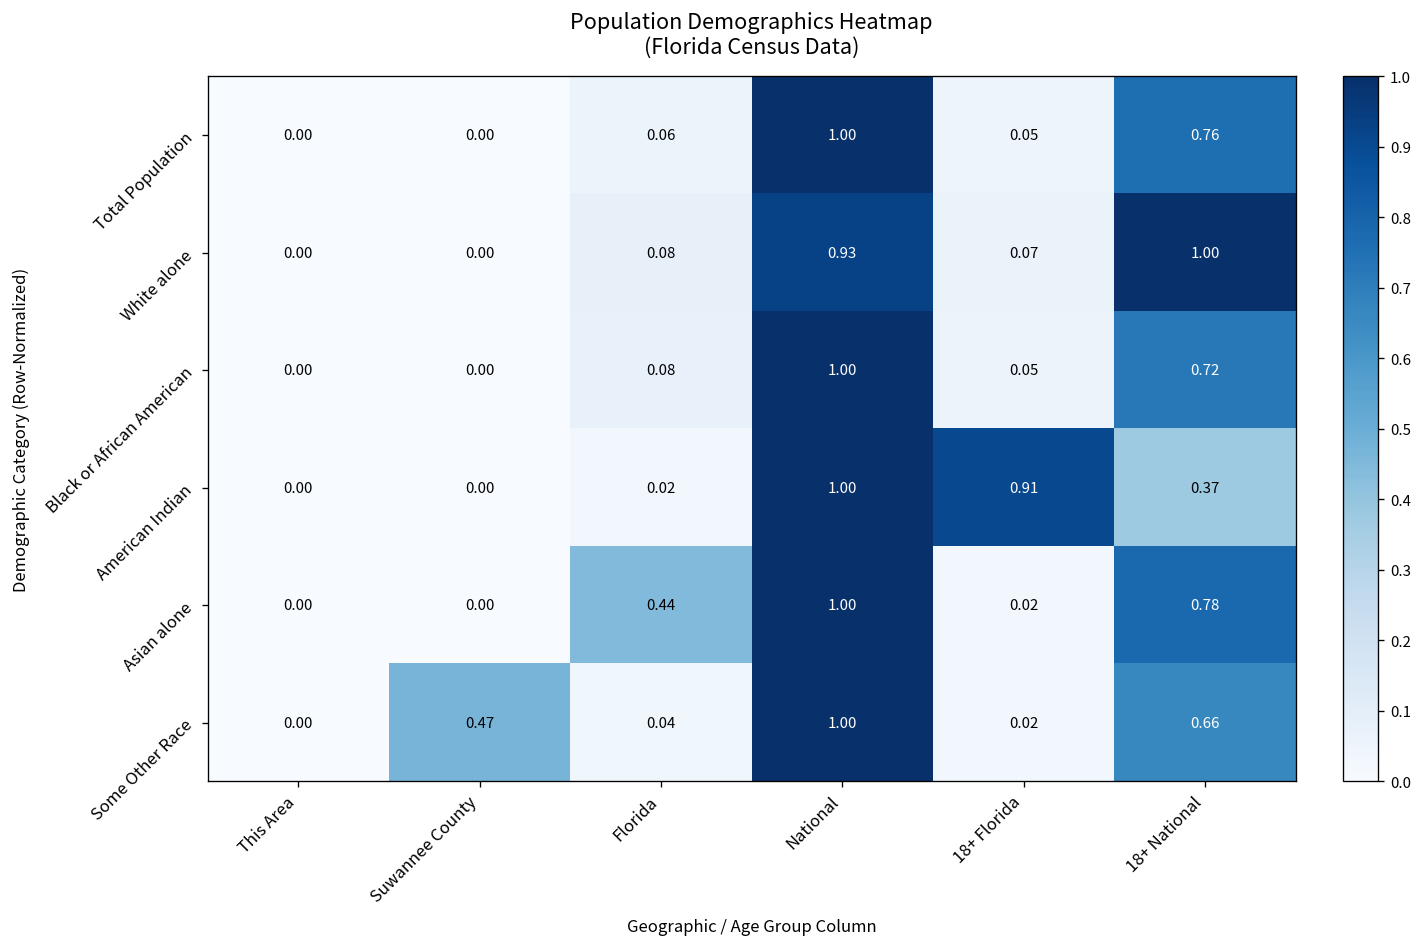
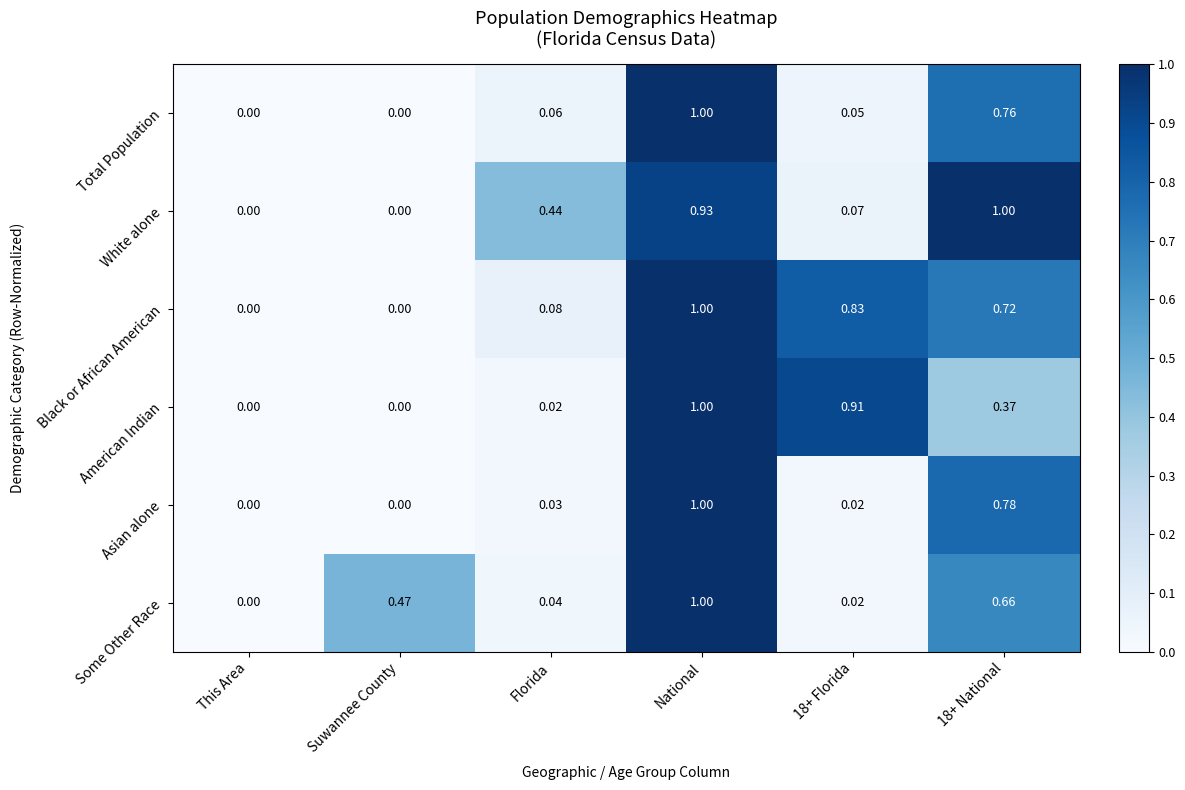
  {
    "Total Population": {
      "This Area": 0.00,
      "Suwannee County": 0.00,
      "Florida": 0.06,
      "National": 1.00,
      "18+ Florida": 0.05,
      "18+ National": 0.76
    },
    "White alone": {
      "This Area": 0.00,
      "Suwannee County": 0.00,
-     "Florida": 0.08,
+     "Florida": 0.44,
      "National": 0.93,
      "18+ Florida": 0.07,
      "18+ National": 1.00
    },
    "Black or African American": {
      "This Area": 0.00,
      "Suwannee County": 0.00,
      "Florida": 0.08,
      "National": 1.00,
-     "18+ Florida": 0.05,
+     "18+ Florida": 0.83,
      "18+ National": 0.72
    },
    "American Indian": {
      "This Area": 0.00,
      "Suwannee County": 0.00,
      "Florida": 0.02,
      "National": 1.00,
      "18+ Florida": 0.91,
      "18+ National": 0.37
    },
    "Asian alone": {
      "This Area": 0.00,
      "Suwannee County": 0.00,
-     "Florida": 0.44,
+     "Florida": 0.03,
      "National": 1.00,
      "18+ Florida": 0.02,
      "18+ National": 0.78
    },
    "Some Other Race": {
      "This Area": 0.00,
      "Suwannee County": 0.47,
      "Florida": 0.04,
      "National": 1.00,
      "18+ Florida": 0.02,
      "18+ National": 0.66
    }
  }
